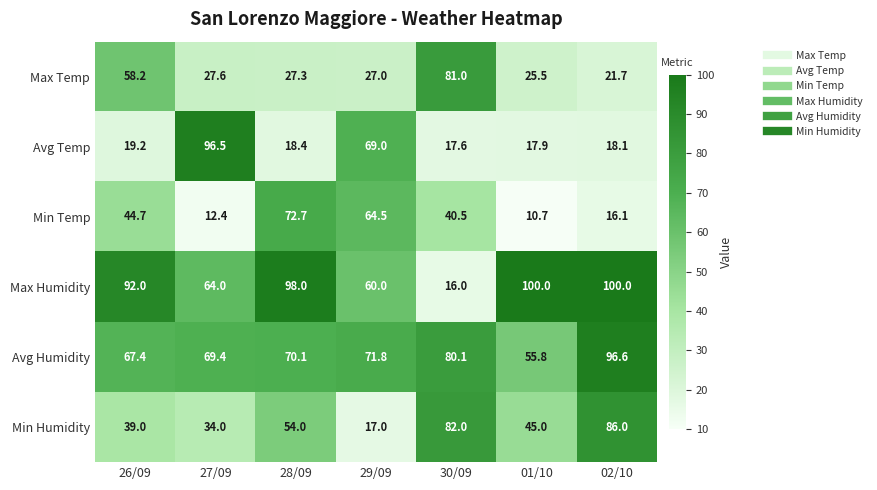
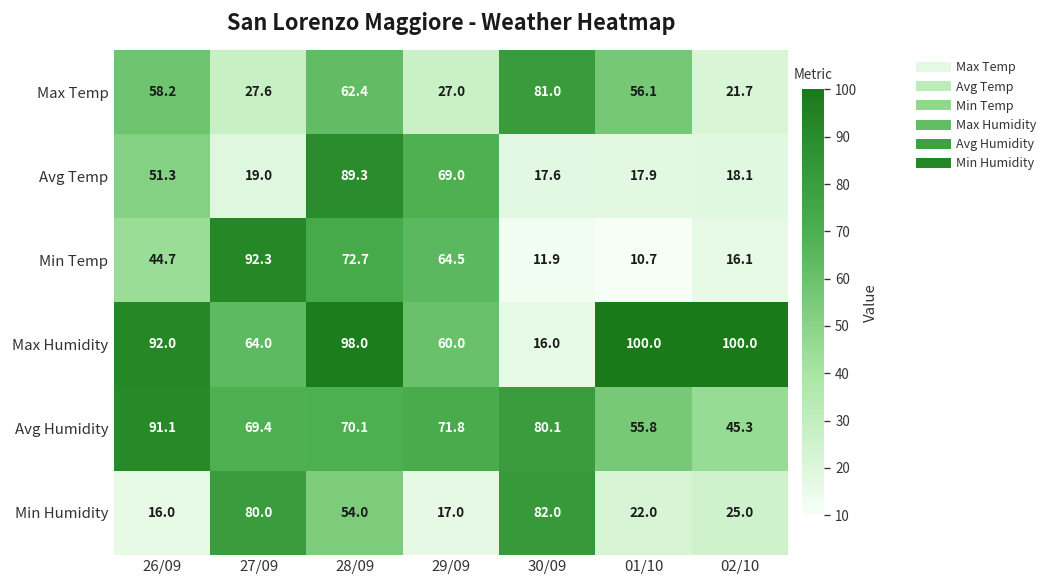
  {
    "Max Temp": {
      "26/09": 58.2,
      "27/09": 27.6,
-     "28/09": 27.3,
+     "28/09": 62.4,
      "29/09": 27.0,
      "30/09": 81.0,
-     "01/10": 25.5,
+     "01/10": 56.1,
      "02/10": 21.7
    },
    "Avg Temp": {
-     "26/09": 19.2,
-     "27/09": 96.5,
-     "28/09": 18.4,
+     "26/09": 51.3,
+     "27/09": 19.0,
+     "28/09": 89.3,
      "29/09": 69.0,
      "30/09": 17.6,
      "01/10": 17.9,
      "02/10": 18.1
    },
    "Min Temp": {
      "26/09": 44.7,
-     "27/09": 12.4,
+     "27/09": 92.3,
      "28/09": 72.7,
      "29/09": 64.5,
-     "30/09": 40.5,
+     "30/09": 11.9,
      "01/10": 10.7,
      "02/10": 16.1
    },
    "Max Humidity": {
      "26/09": 92.0,
      "27/09": 64.0,
      "28/09": 98.0,
      "29/09": 60.0,
      "30/09": 16.0,
      "01/10": 100.0,
      "02/10": 100.0
    },
    "Avg Humidity": {
-     "26/09": 67.4,
+     "26/09": 91.1,
      "27/09": 69.4,
      "28/09": 70.1,
      "29/09": 71.8,
      "30/09": 80.1,
      "01/10": 55.8,
-     "02/10": 96.6
+     "02/10": 45.3
    },
    "Min Humidity": {
-     "26/09": 39.0,
-     "27/09": 34.0,
+     "26/09": 16.0,
+     "27/09": 80.0,
      "28/09": 54.0,
      "29/09": 17.0,
      "30/09": 82.0,
-     "01/10": 45.0,
-     "02/10": 86.0
+     "01/10": 22.0,
+     "02/10": 25.0
    }
  }
